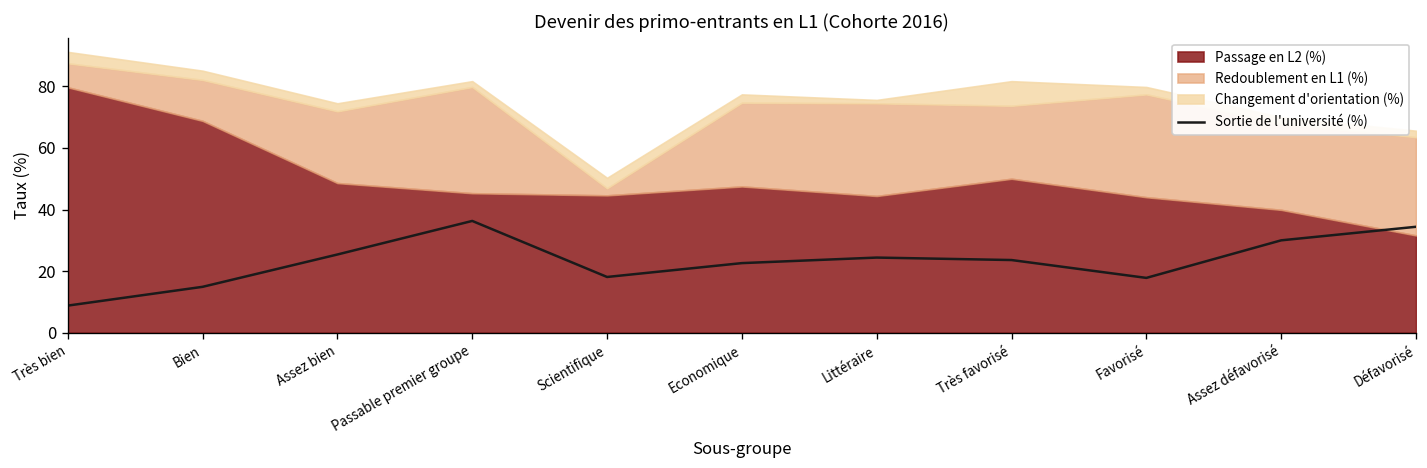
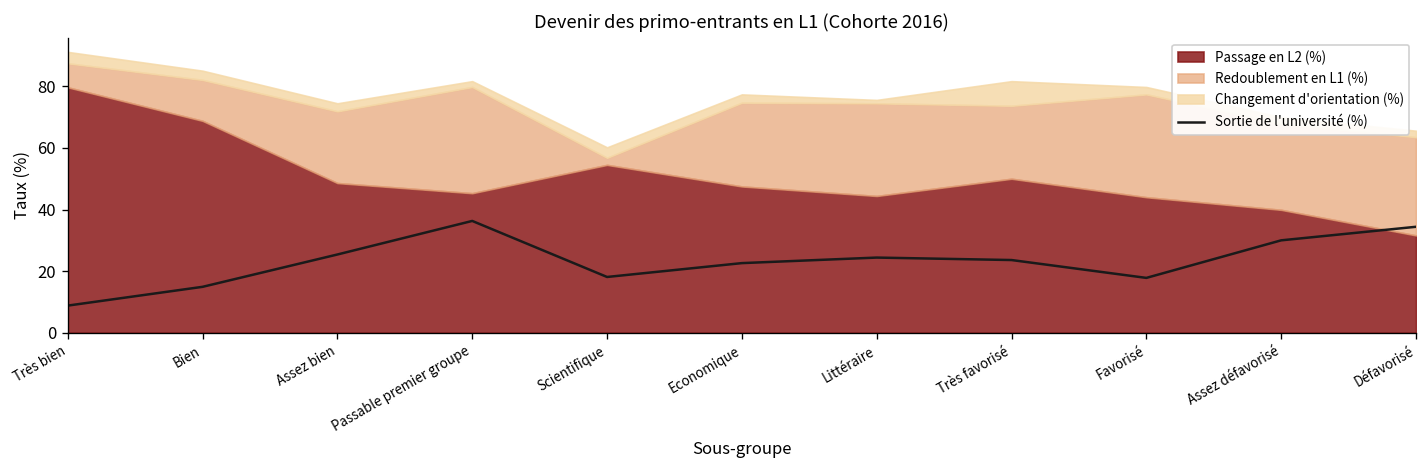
  {
    "Sortie de l'université (%)": {
      "Très bien": 9,
      "Bien": 15,
      "Assez bien": 25,
      "Passable premier groupe": 36,
      "Scientifique": 18,
      "Economique": 23,
      "Littéraire": 24,
      "Très favorisé": 24,
      "Favorisé": 18,
      "Assez défavorisé": 30,
      "Défavorisé": 34
    },
    "Passage en L2 (%)": {
      "Très bien": 80,
      "Bien": 69,
      "Assez bien": 49,
      "Passable premier groupe": 45,
-     "Scientifique": 45,
+     "Scientifique": 55,
      "Economique": 48,
      "Littéraire": 44,
      "Très favorisé": 50,
      "Favorisé": 44,
      "Assez défavorisé": 40,
      "Défavorisé": 32
    },
    "Redoublement en L1 (%)": {
      "Très bien": 8,
      "Bien": 13,
      "Assez bien": 23,
      "Passable premier groupe": 35,
      "Scientifique": 2,
      "Economique": 27,
      "Littéraire": 30,
      "Très favorisé": 24,
      "Favorisé": 33,
      "Défavorisé": 32
    },
    "Changement d'orientation (%)": {
      "Très bien": 4,
      "Bien": 3,
      "Assez bien": 3,
      "Passable premier groupe": 2,
      "Scientifique": 3,
      "Economique": 3,
      "Littéraire": 1,
      "Très favorisé": 8,
      "Favorisé": 2,
      "Défavorisé": 2
    }
  }
